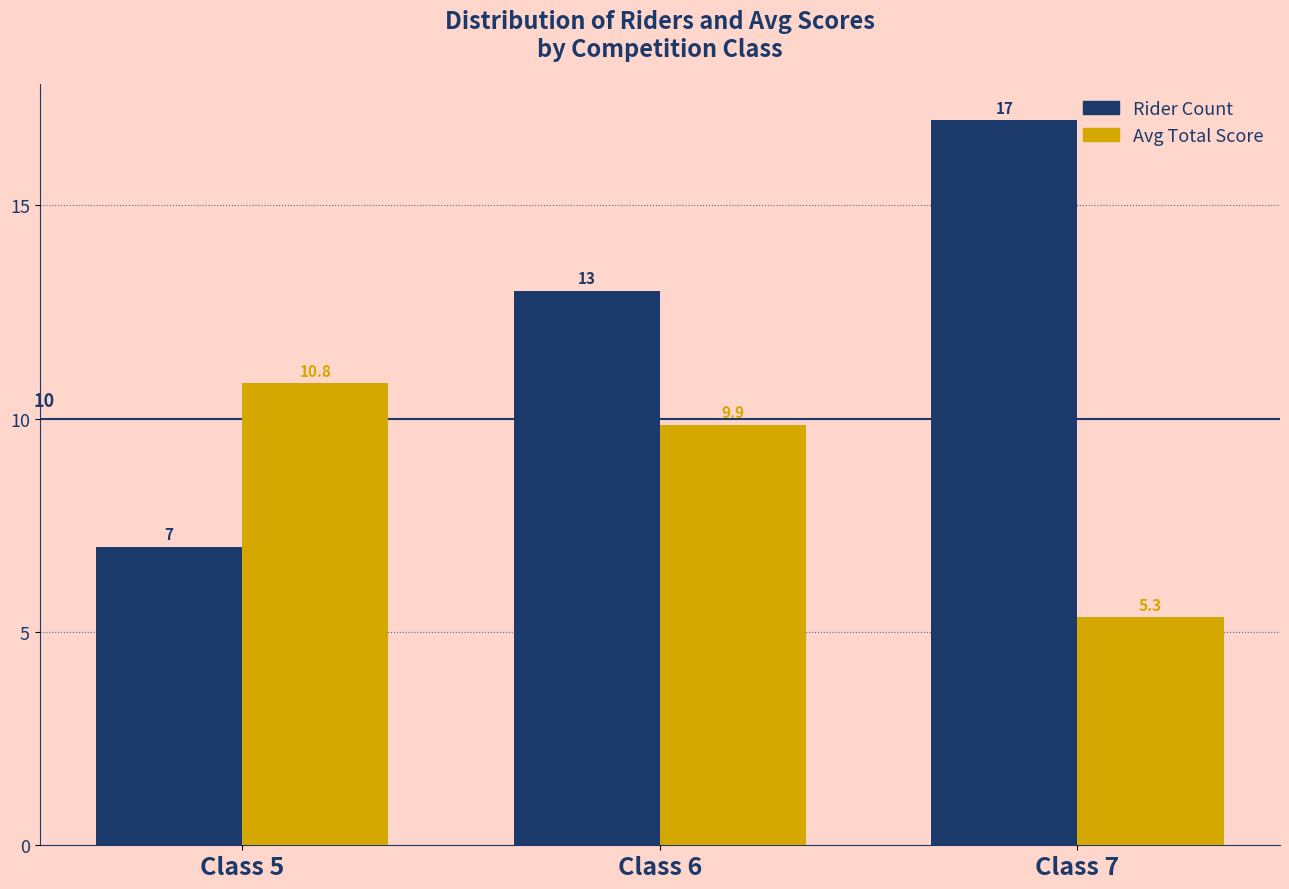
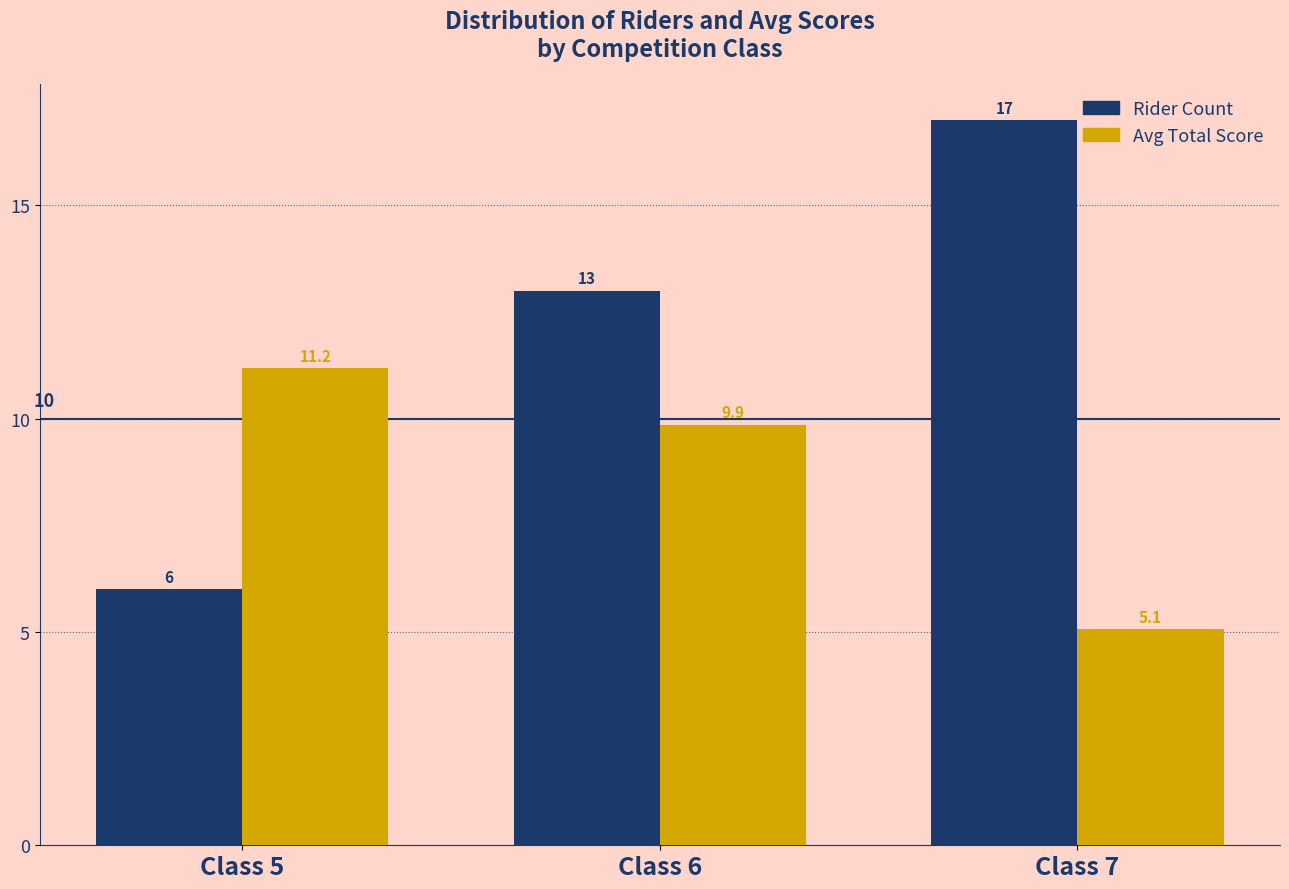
  {
    "Rider Count": {
-     "Class 5": 7,
+     "Class 5": 6,
      "Class 6": 13,
      "Class 7": 17
    },
    "Avg Total Score": {
-     "Class 5": 10.8,
+     "Class 5": 11.2,
      "Class 6": 9.9,
-     "Class 7": 5.3
+     "Class 7": 5.1
    }
  }
